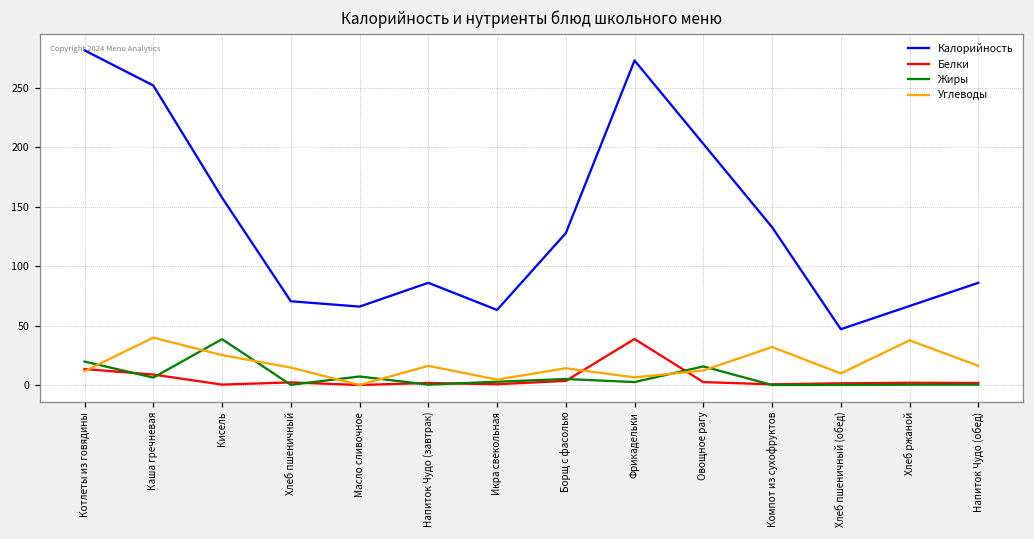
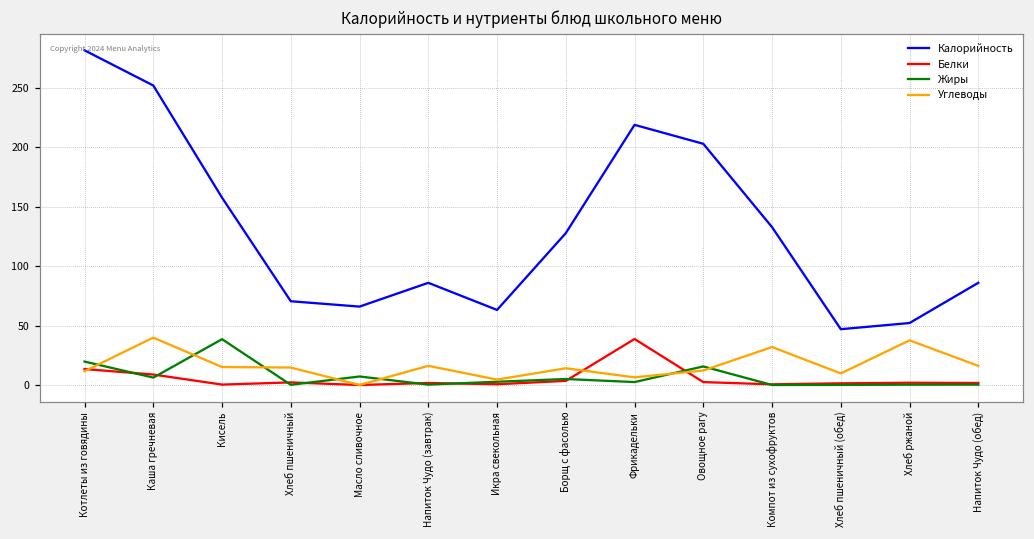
  {
    "Калорийность": {
      "Каша гречневая": 252,
      "Кисель": 158,
      "Хлеб пшеничный": 71,
      "Масло сливочное": 66,
      "Напиток Чудо (завтрак)": 86,
      "Икра свекольная": 63,
      "Борщ с фасолью": 128,
-     "Фрикадельки": 273,
+     "Фрикадельки": 219,
      "Овощное рагу": 203,
      "Компот из сухофруктов": 133,
      "Хлеб пшеничный (обед)": 47,
-     "Хлеб ржаной": 67,
+     "Хлеб ржаной": 52,
      "Напиток Чудо (обед)": 86
    },
    "Белки": {
      "Каша гречневая": 9,
      "Кисель": 0,
      "Фрикадельки": 39,
      "Овощное рагу": 3
    },
    "Жиры": {
      "Котлеты из говядины": 20,
      "Каша гречневая": 6,
      "Кисель": 39,
      "Масло сливочное": 7,
      "Фрикадельки": 3,
      "Овощное рагу": 16
    },
    "Углеводы": {
      "Каша гречневая": 40,
-     "Кисель": 25,
+     "Кисель": 15,
      "Хлеб пшеничный": 15,
      "Напиток Чудо (завтрак)": 16,
      "Борщ с фасолью": 14,
      "Фрикадельки": 7,
      "Овощное рагу": 12,
      "Компот из сухофруктов": 32,
      "Хлеб пшеничный (обед)": 10,
      "Хлеб ржаной": 38,
      "Напиток Чудо (обед)": 16
    }
  }
